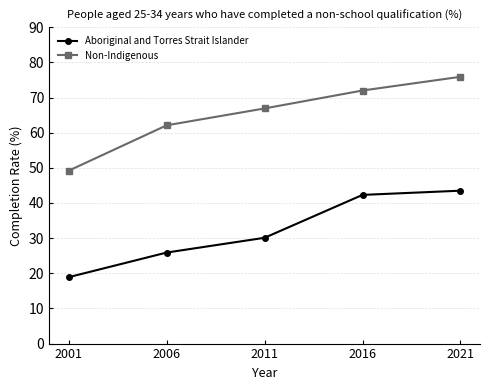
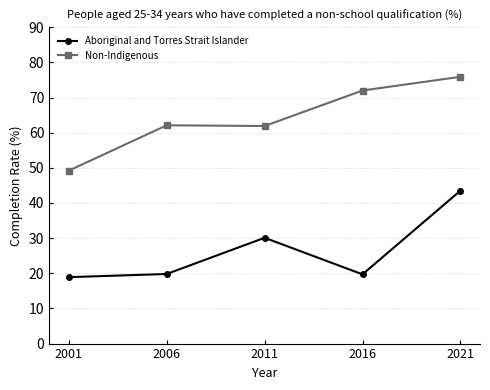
  {
    "Aboriginal and Torres Strait Islander": {
      "2001": 19,
-     "2006": 26,
+     "2006": 20,
      "2011": 30,
-     "2016": 42,
+     "2016": 20,
      "2021": 44
    },
    "Non-Indigenous": {
      "2001": 49,
      "2006": 62,
-     "2011": 67,
+     "2011": 62,
      "2016": 72,
      "2021": 76
    }
  }
